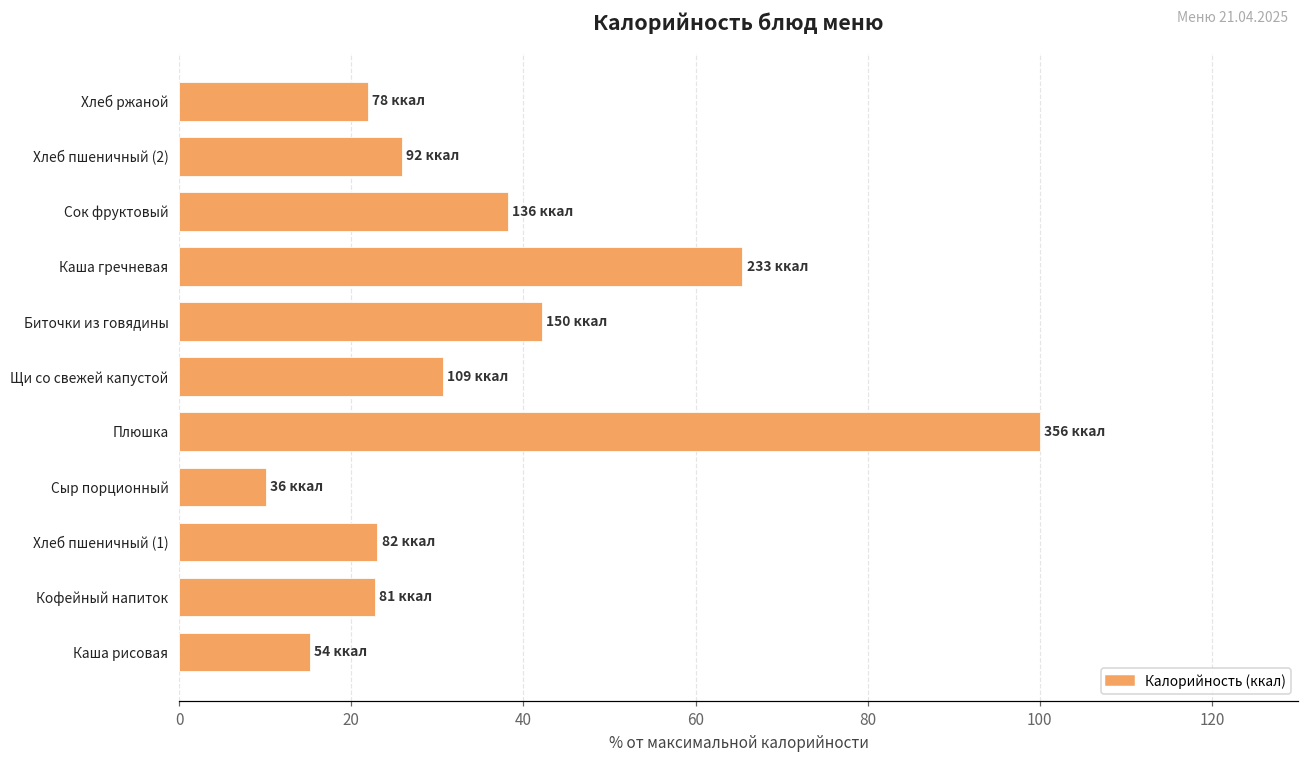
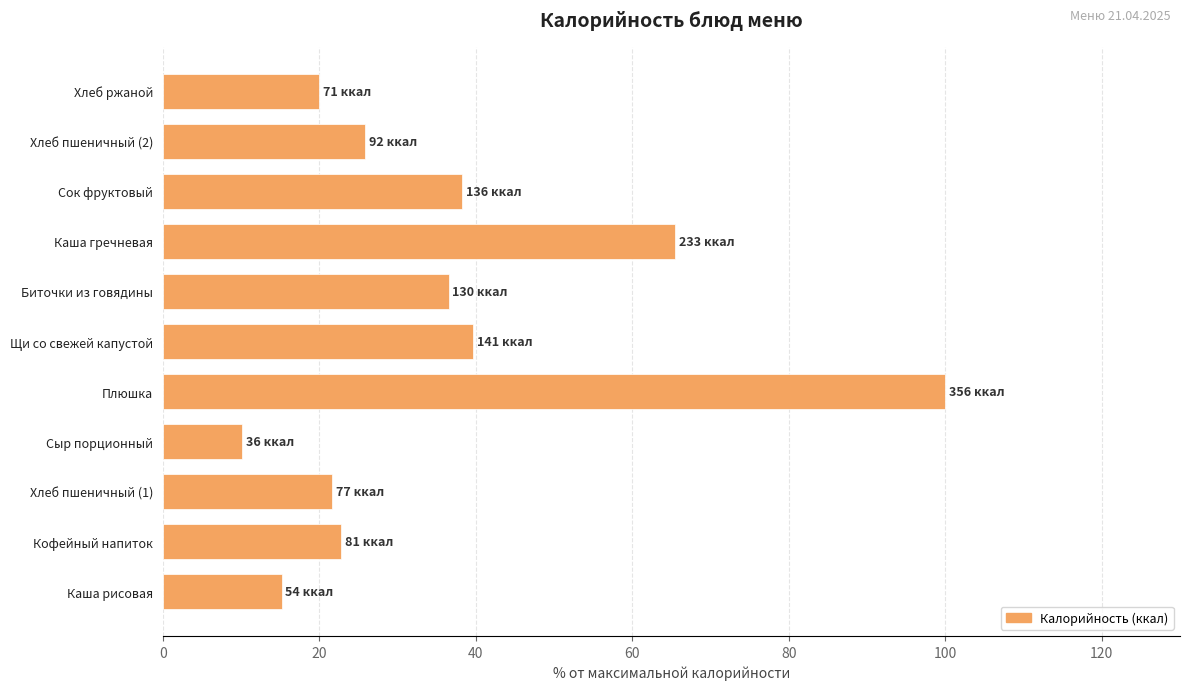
  {
-   "Хлеб ржаной": 78,
-   "Биточки из говядины": 150,
-   "Щи со свежей капустой": 109,
-   "Хлеб пшеничный (1)": 82
+   "Хлеб ржаной": 71,
+   "Биточки из говядины": 130,
+   "Щи со свежей капустой": 141,
+   "Хлеб пшеничный (1)": 77
  }
